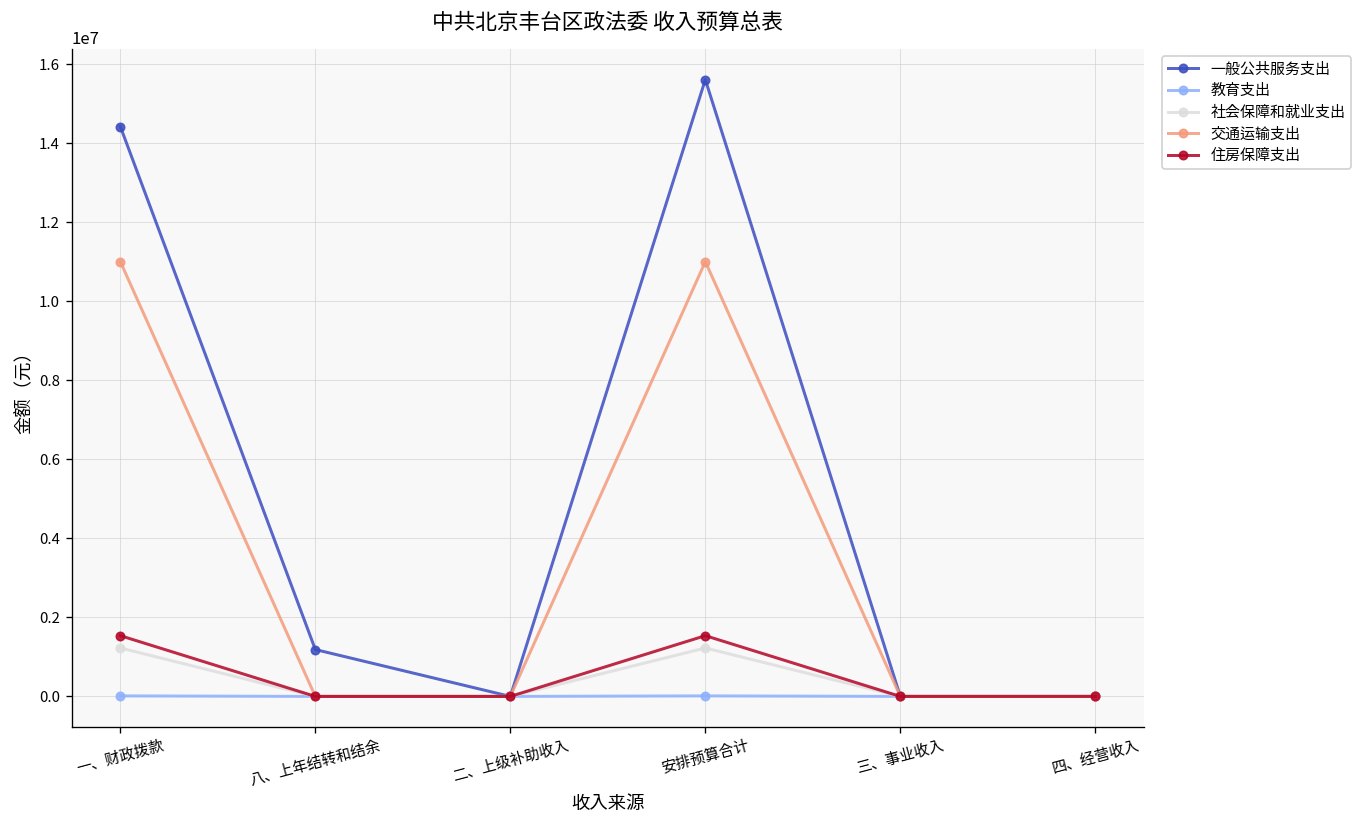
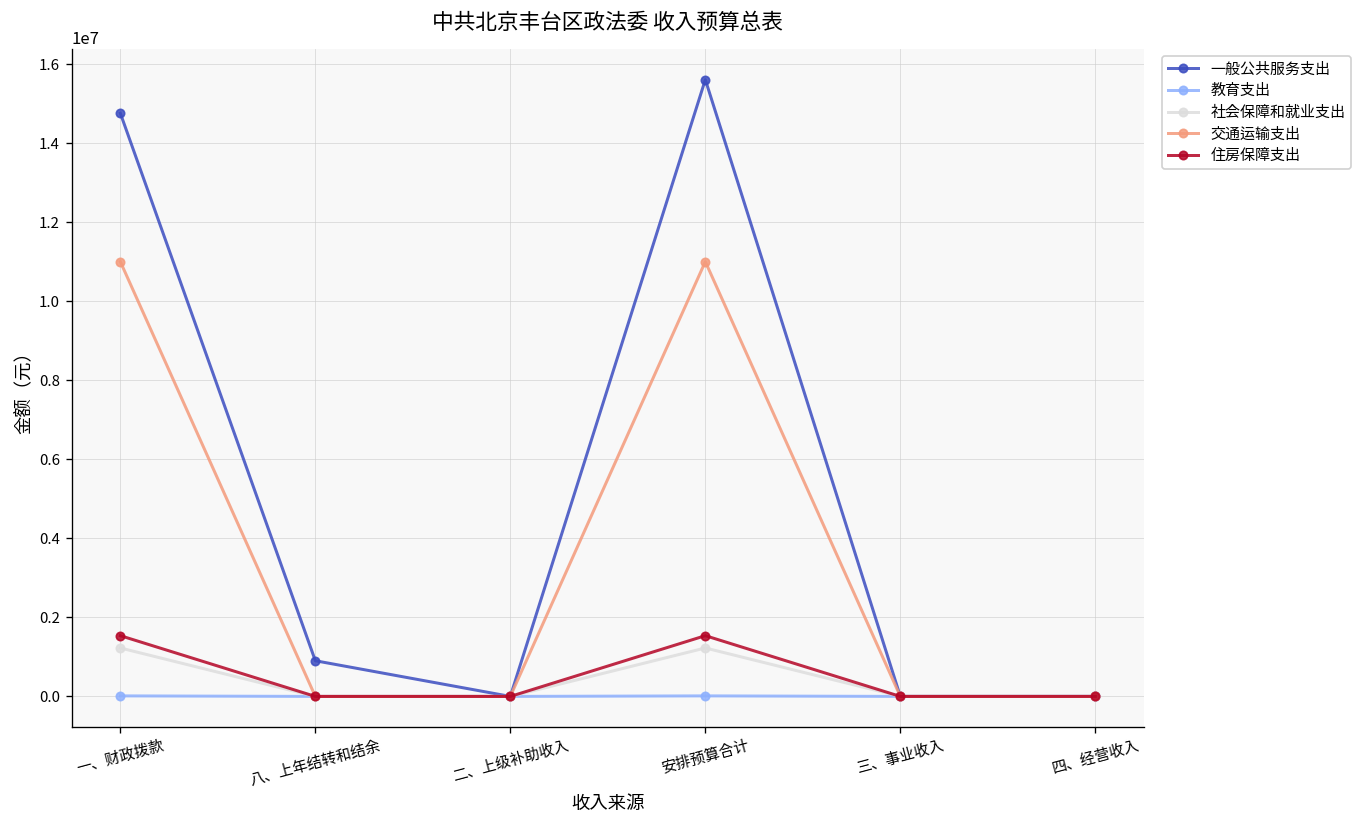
  {
    "一般公共服务支出": {
-     "一、财政拨款": 14400000,
-     "八、上年结转和结余": 1200000,
+     "一、财政拨款": 14800000,
+     "八、上年结转和结余": 900000,
      "安排预算合计": 15600000
    },
    "教育支出": {
      "一、财政拨款": 0,
      "安排预算合计": 0
    },
    "社会保障和就业支出": {
      "一、财政拨款": 1200000,
      "安排预算合计": 1200000
    },
    "交通运输支出": {
      "一、财政拨款": 11000000,
      "安排预算合计": 11000000
    },
    "住房保障支出": {
      "一、财政拨款": 1500000,
      "安排预算合计": 1500000
    }
  }
